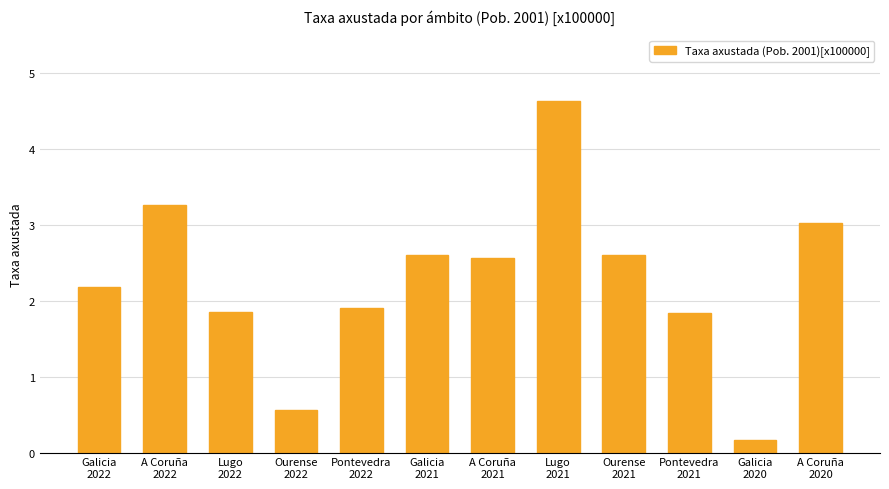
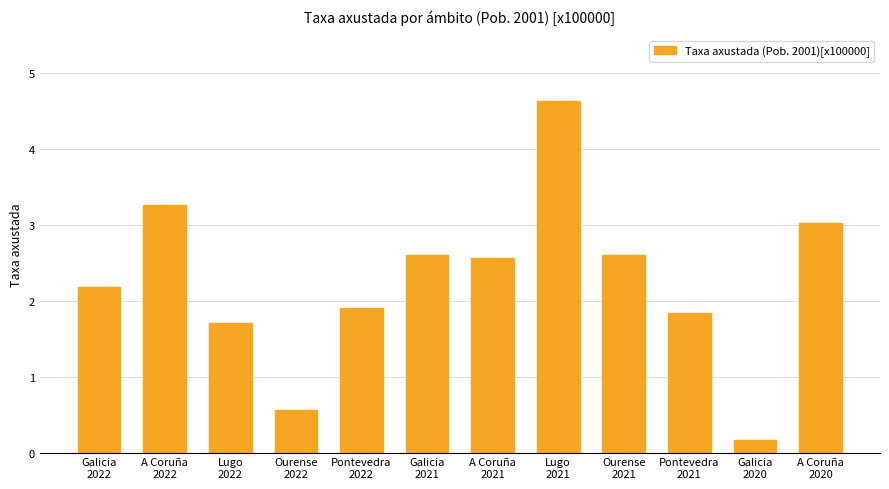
  {
    "Galicia 2022": 2.2,
    "A Coruña 2022": 3.3,
-   "Lugo 2022": 1.9,
+   "Lugo 2022": 1.7,
    "Ourense 2022": 0.6,
    "Pontevedra 2022": 1.9,
    "Galicia 2021": 2.6,
    "A Coruña 2021": 2.6,
    "Lugo 2021": 4.6,
    "Ourense 2021": 2.6,
    "Pontevedra 2021": 1.8,
    "Galicia 2020": 0.2,
    "A Coruña 2020": 3.0
  }
